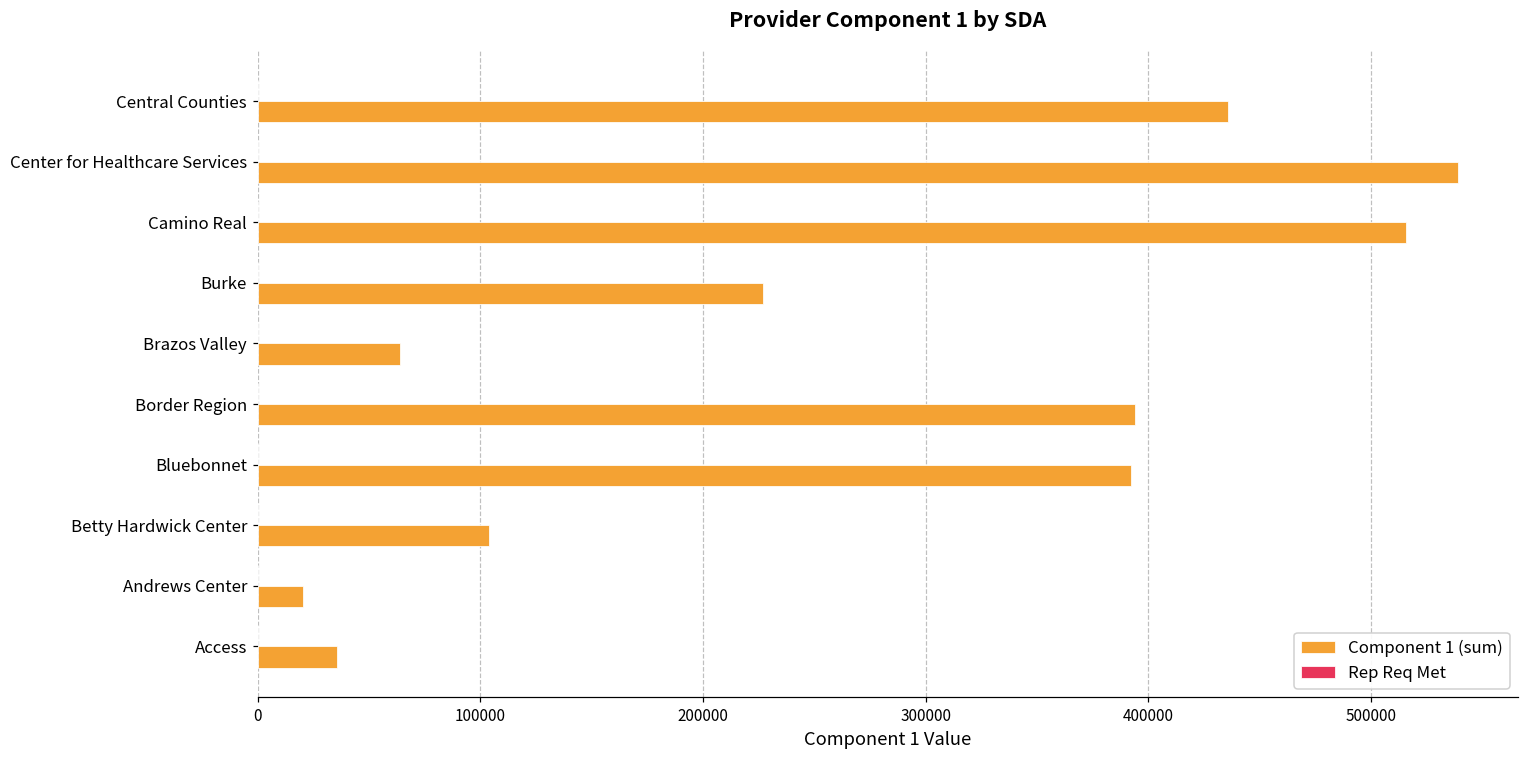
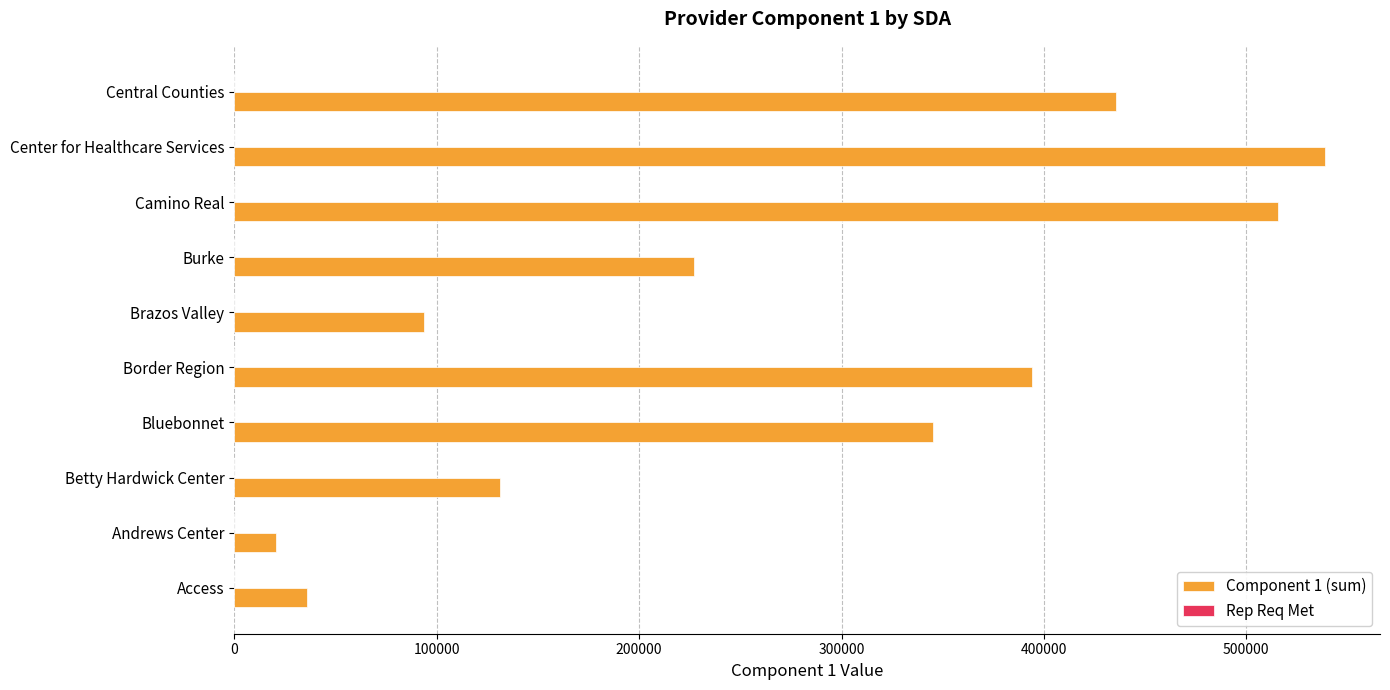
  {
    "Component 1 (sum)": {
      "Central Counties": 436000,
      "Center for Healthcare Services": 539000,
      "Camino Real": 516000,
      "Burke": 227000,
-     "Brazos Valley": 64000,
+     "Brazos Valley": 94000,
      "Border Region": 394000,
-     "Bluebonnet": 392000,
-     "Betty Hardwick Center": 104000,
+     "Bluebonnet": 345000,
+     "Betty Hardwick Center": 131000,
      "Andrews Center": 20000,
      "Access": 36000
    },
    "Rep Req Met": {
      "Central Counties": 0,
      "Center for Healthcare Services": 0,
      "Camino Real": 0,
      "Burke": 0,
      "Brazos Valley": 0,
      "Border Region": 0,
      "Bluebonnet": 0,
      "Betty Hardwick Center": 0,
      "Andrews Center": 0,
      "Access": 0
    }
  }
